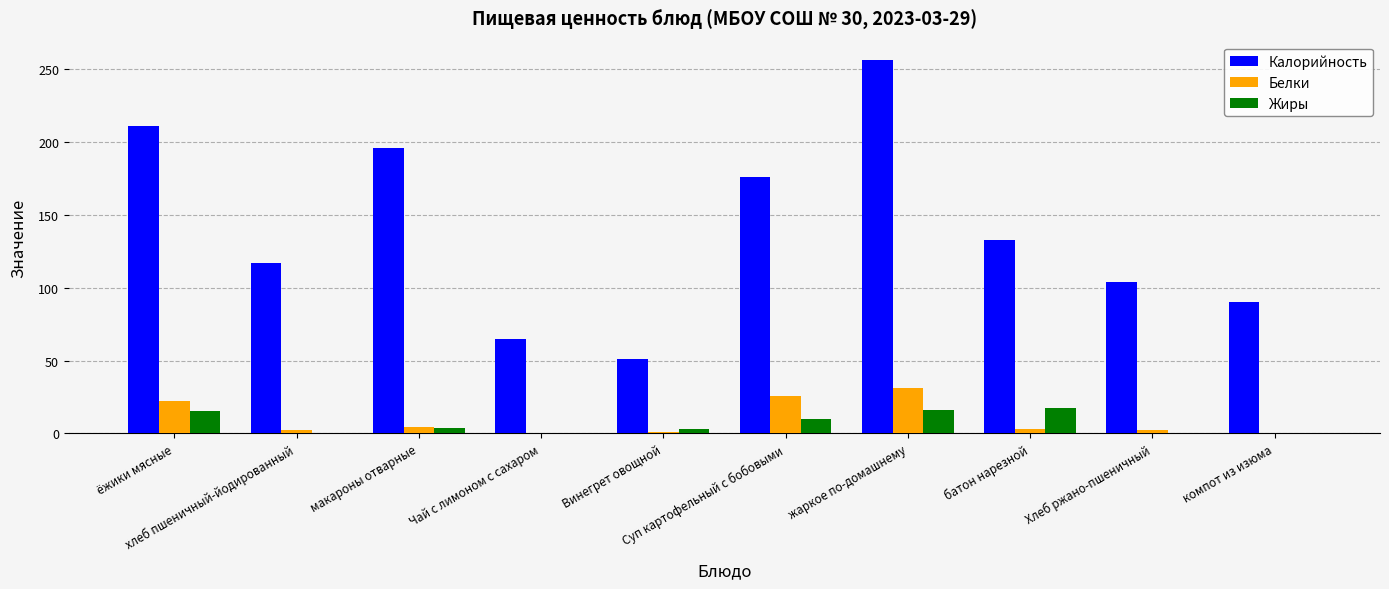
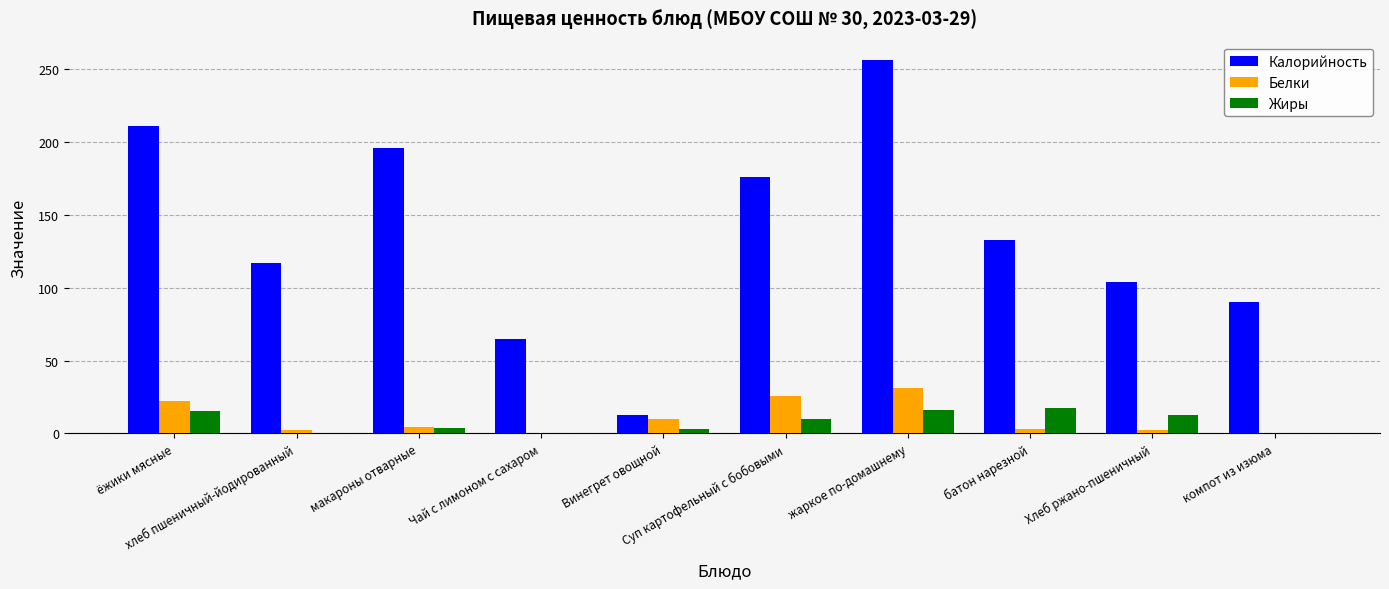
  {
    "Калорийность": {
      "ёжики мясные": 210,
      "хлеб пшеничный-йодированный": 117,
      "макароны отварные": 196,
      "Чай с лимоном с сахаром": 65,
-     "Винегрет овощной": 51,
+     "Винегрет овощной": 13,
      "Суп картофельный с бобовыми": 176,
      "жаркое по-домашнему": 256,
      "батон нарезной": 133,
      "Хлеб ржано-пшеничный": 104,
      "компот из изюма": 90
    },
    "Белки": {
      "ёжики мясные": 23,
      "хлеб пшеничный-йодированный": 2,
      "макароны отварные": 4,
-     "Винегрет овощной": 1,
+     "Винегрет овощной": 10,
      "Суп картофельный с бобовыми": 26,
      "жаркое по-домашнему": 31,
      "батон нарезной": 3,
      "Хлеб ржано-пшеничный": 3,
      "компот из изюма": 0
    },
    "Жиры": {
      "ёжики мясные": 15,
      "макароны отварные": 4,
      "Чай с лимоном с сахаром": 0,
      "Винегрет овощной": 3,
      "Суп картофельный с бобовыми": 10,
      "жаркое по-домашнему": 16,
      "батон нарезной": 18,
-     "Хлеб ржано-пшеничный": 1,
+     "Хлеб ржано-пшеничный": 12,
      "компот из изюма": 0
    }
  }
